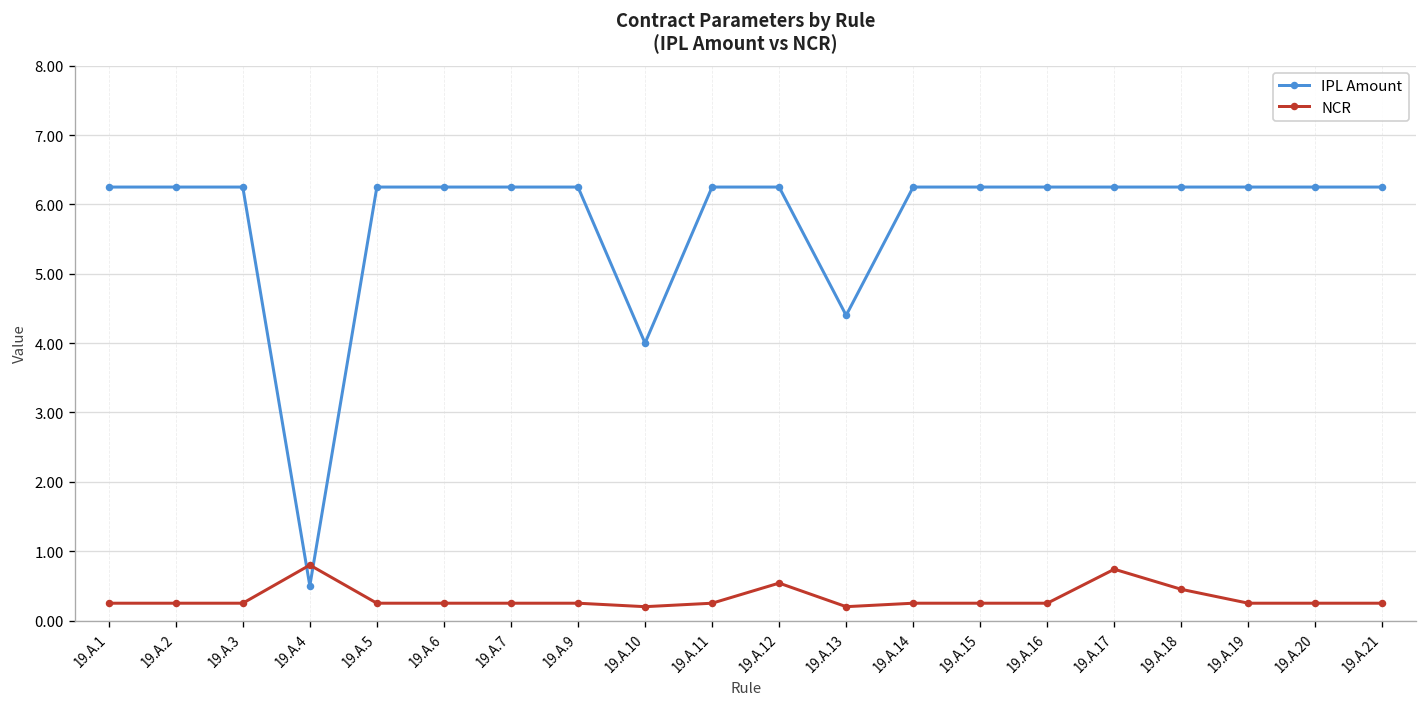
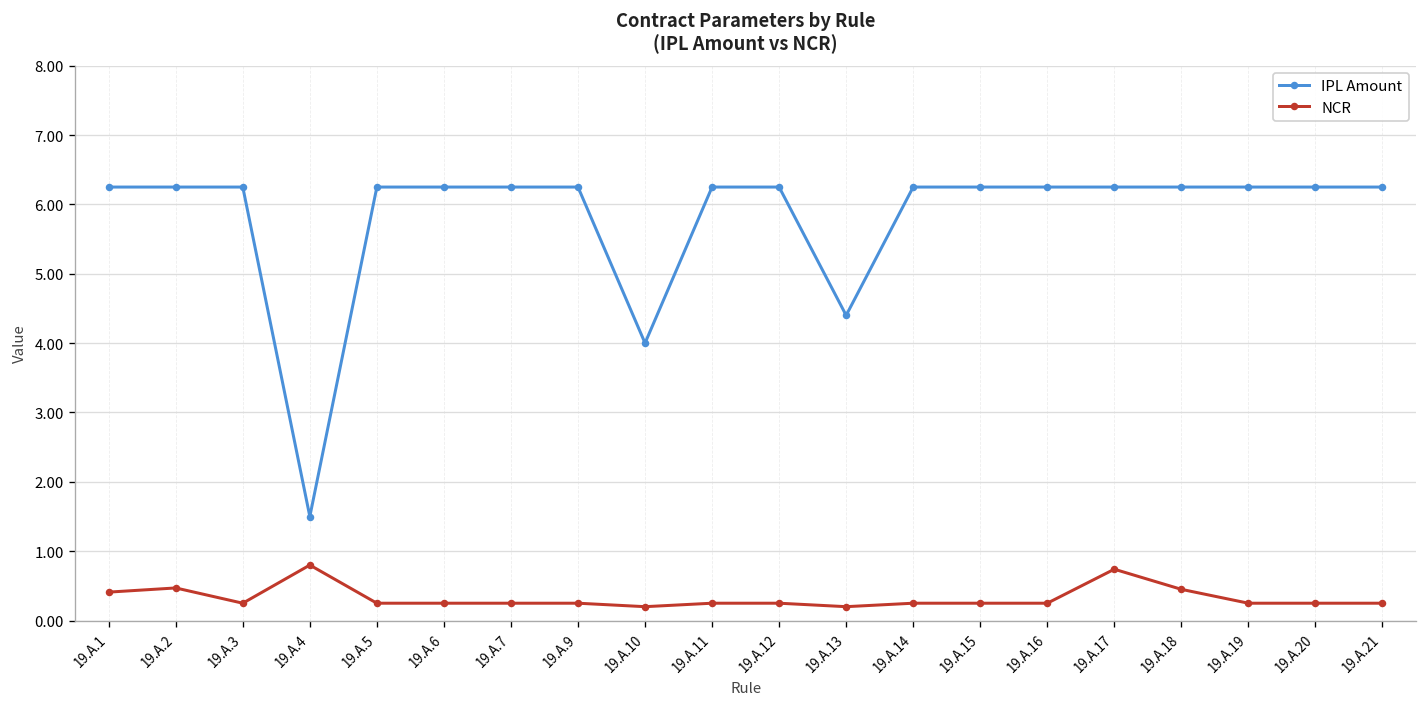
  {
    "IPL Amount": {
      "19.A.1": 6.3,
      "19.A.2": 6.3,
      "19.A.3": 6.3,
-     "19.A.4": 0.5,
+     "19.A.4": 1.5,
      "19.A.5": 6.3,
      "19.A.6": 6.3,
      "19.A.7": 6.3,
      "19.A.9": 6.3,
      "19.A.10": 4.0,
      "19.A.11": 6.3,
      "19.A.12": 6.3,
      "19.A.13": 4.4,
      "19.A.14": 6.3,
      "19.A.15": 6.3,
      "19.A.16": 6.3,
      "19.A.17": 6.3,
      "19.A.18": 6.3,
      "19.A.19": 6.3,
      "19.A.20": 6.3,
      "19.A.21": 6.3
    },
    "NCR": {
-     "19.A.1": 0.3,
-     "19.A.2": 0.3,
+     "19.A.1": 0.4,
+     "19.A.2": 0.5,
      "19.A.3": 0.3,
      "19.A.4": 0.8,
      "19.A.5": 0.3,
      "19.A.6": 0.3,
      "19.A.7": 0.3,
      "19.A.9": 0.3,
      "19.A.10": 0.2,
      "19.A.11": 0.3,
-     "19.A.12": 0.5,
+     "19.A.12": 0.3,
      "19.A.13": 0.2,
      "19.A.14": 0.3,
      "19.A.15": 0.3,
      "19.A.16": 0.3,
      "19.A.17": 0.7,
      "19.A.18": 0.5,
      "19.A.19": 0.3,
      "19.A.20": 0.3,
      "19.A.21": 0.3
    }
  }
